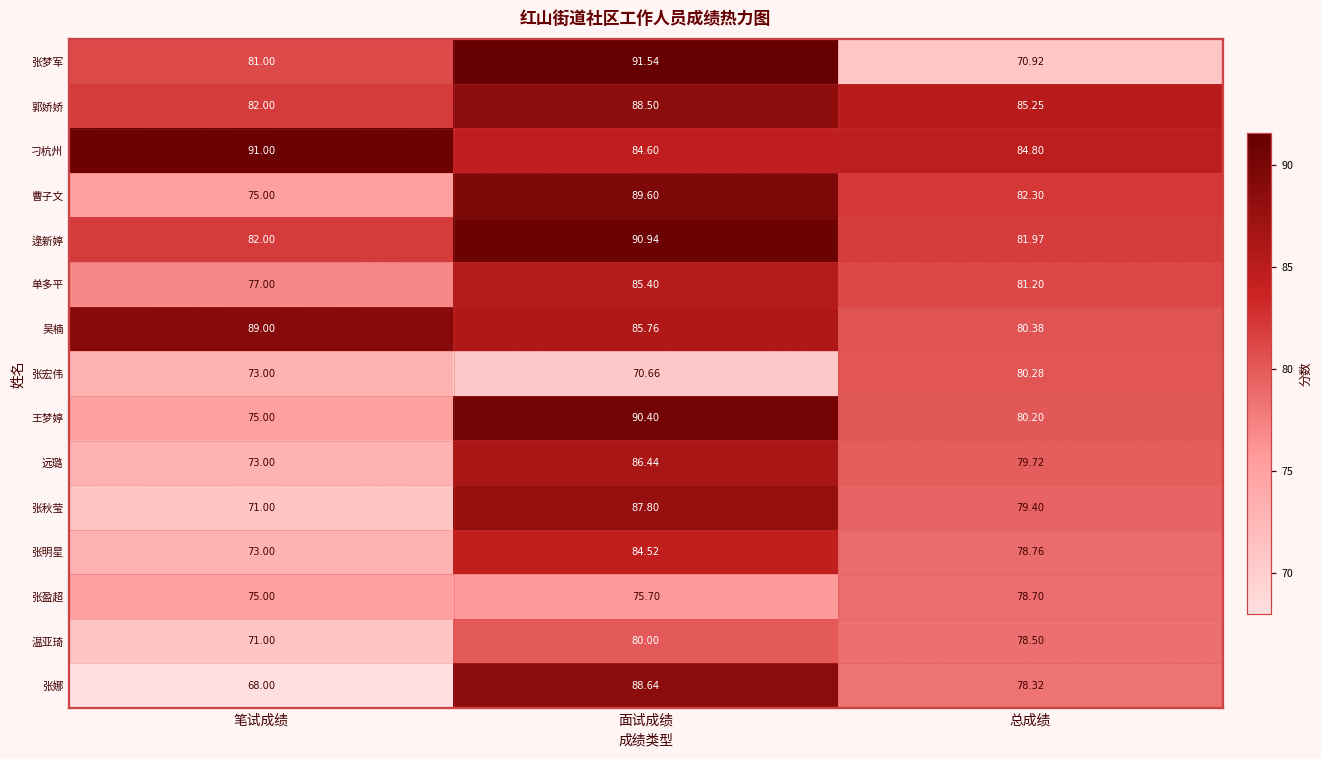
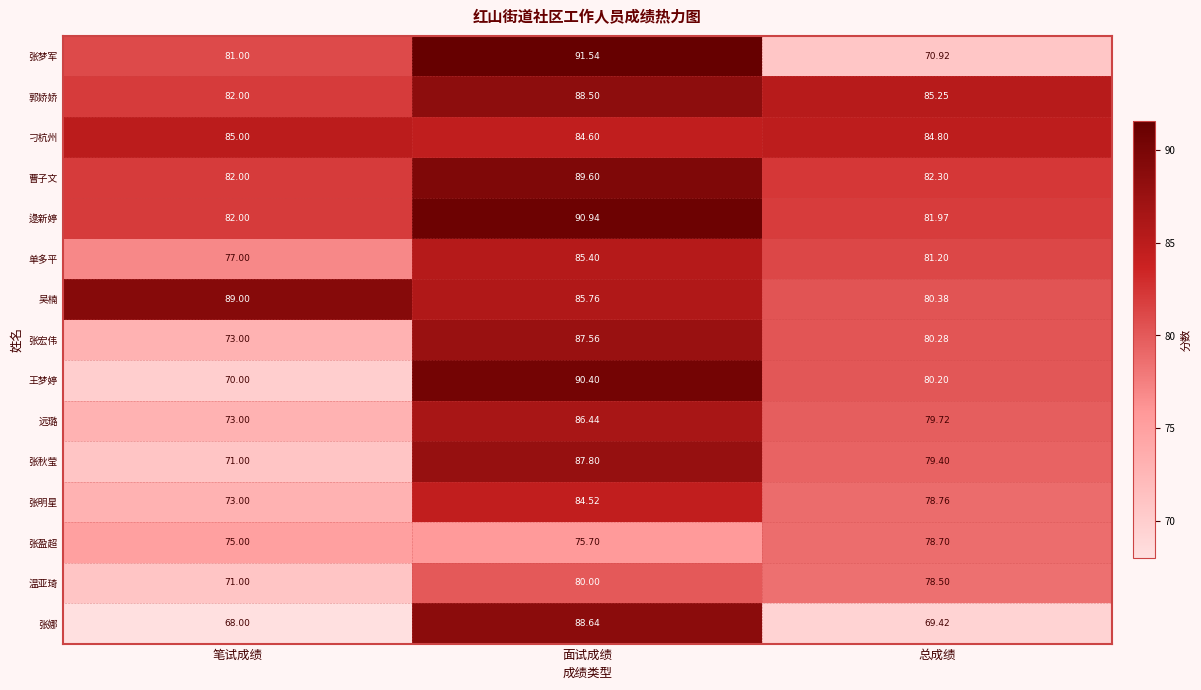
  {
    "张梦军": {
      "笔试成绩": 81.00,
      "面试成绩": 91.54,
      "总成绩": 70.92
    },
    "郭娇娇": {
      "笔试成绩": 82.00,
      "面试成绩": 88.50,
      "总成绩": 85.25
    },
    "刁杭州": {
-     "笔试成绩": 91.00,
+     "笔试成绩": 85.00,
      "面试成绩": 84.60,
      "总成绩": 84.80
    },
    "曹子文": {
-     "笔试成绩": 75.00,
+     "笔试成绩": 82.00,
      "面试成绩": 89.60,
      "总成绩": 82.30
    },
    "逯新婷": {
      "笔试成绩": 82.00,
      "面试成绩": 90.94,
      "总成绩": 81.97
    },
    "单多平": {
      "笔试成绩": 77.00,
      "面试成绩": 85.40,
      "总成绩": 81.20
    },
    "吴楠": {
      "笔试成绩": 89.00,
      "面试成绩": 85.76,
      "总成绩": 80.38
    },
    "张宏伟": {
      "笔试成绩": 73.00,
-     "面试成绩": 70.66,
+     "面试成绩": 87.56,
      "总成绩": 80.28
    },
    "王梦婷": {
-     "笔试成绩": 75.00,
+     "笔试成绩": 70.00,
      "面试成绩": 90.40,
      "总成绩": 80.20
    },
    "远璐": {
      "笔试成绩": 73.00,
      "面试成绩": 86.44,
      "总成绩": 79.72
    },
    "张秋莹": {
      "笔试成绩": 71.00,
      "面试成绩": 87.80,
      "总成绩": 79.40
    },
    "张明星": {
      "笔试成绩": 73.00,
      "面试成绩": 84.52,
      "总成绩": 78.76
    },
    "张盈超": {
      "笔试成绩": 75.00,
      "面试成绩": 75.70,
      "总成绩": 78.70
    },
    "温亚琦": {
      "笔试成绩": 71.00,
      "面试成绩": 80.00,
      "总成绩": 78.50
    },
    "张娜": {
      "笔试成绩": 68.00,
      "面试成绩": 88.64,
-     "总成绩": 78.32
+     "总成绩": 69.42
    }
  }
